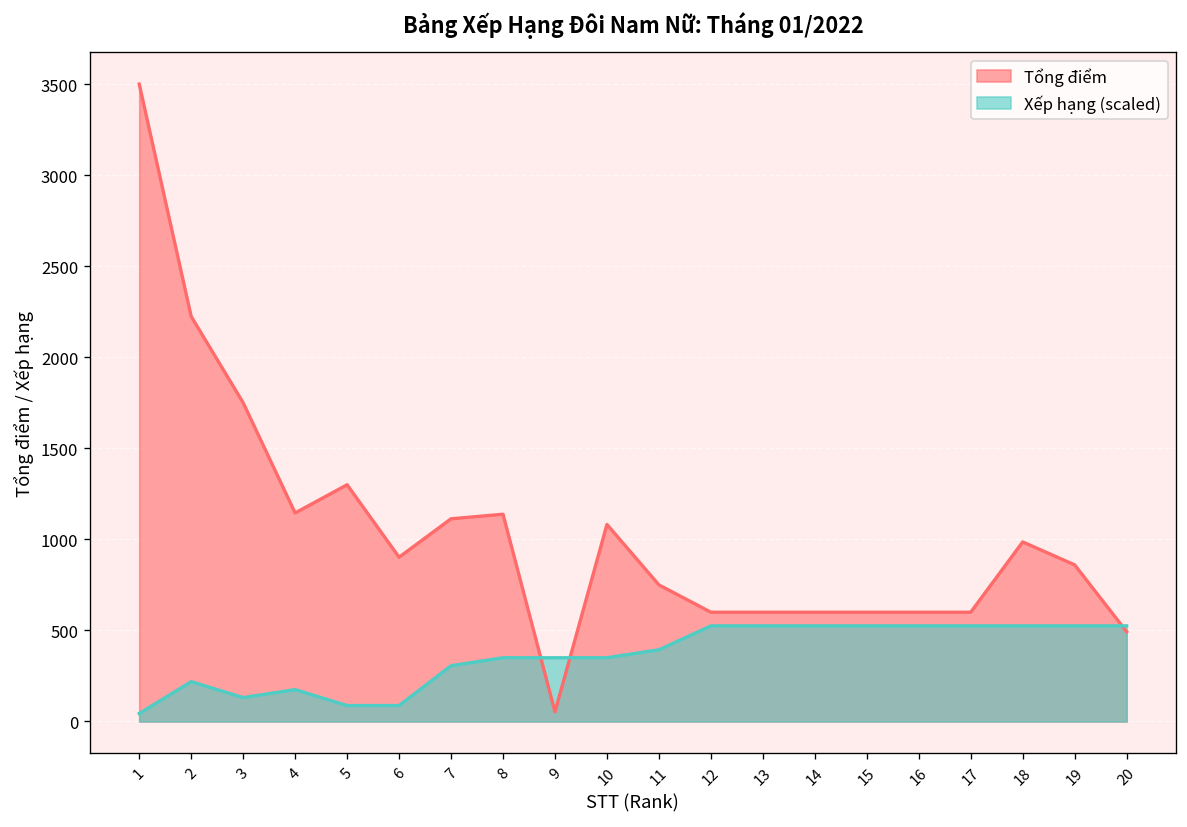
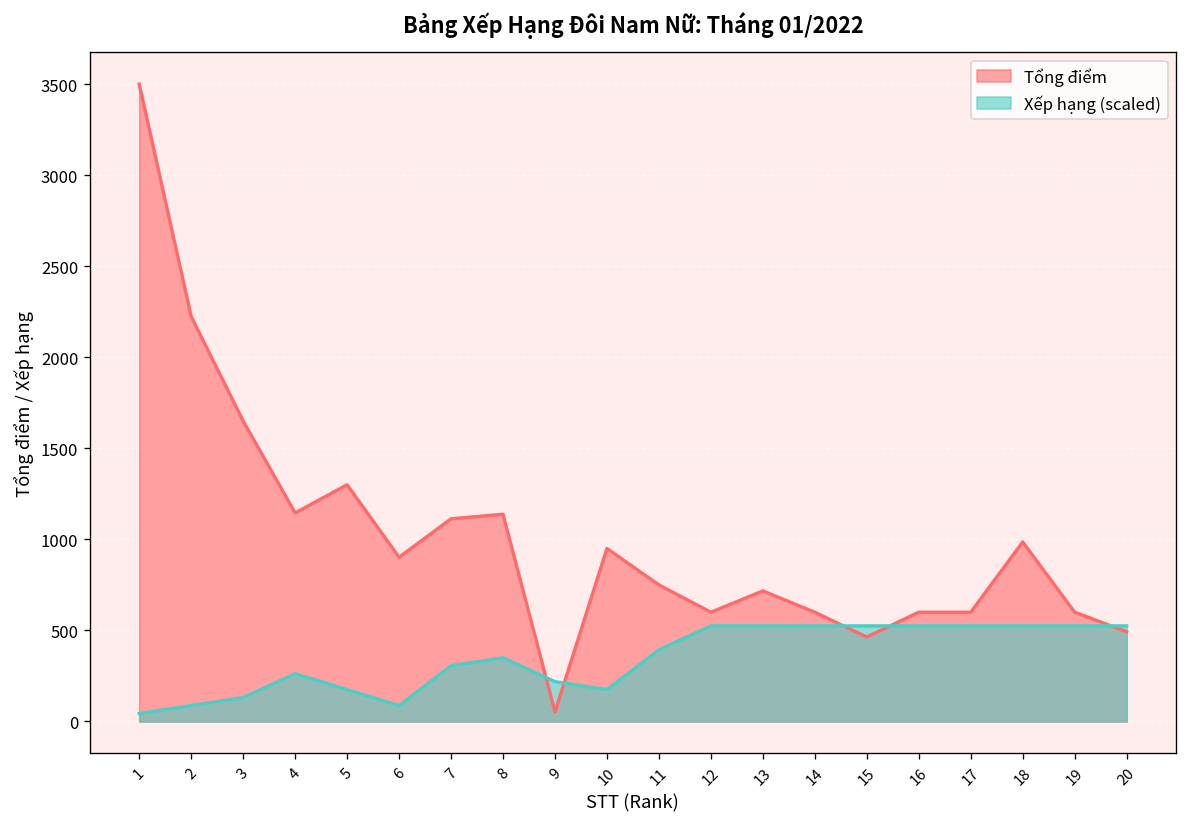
  {
    "Tổng điểm": {
      "1": 3500,
      "2": 2220,
-     "3": 1750,
+     "3": 1650,
      "4": 1150,
      "5": 1300,
      "6": 900,
      "7": 1110,
      "8": 1140,
      "9": 50,
-     "10": 1080,
+     "10": 950,
      "11": 750,
      "12": 600,
-     "13": 600,
+     "13": 720,
      "14": 600,
-     "15": 600,
+     "15": 460,
      "16": 600,
      "17": 600,
      "18": 990,
-     "19": 860,
+     "19": 600,
      "20": 490
    },
    "Xếp hạng (scaled)": {
      "1": 40,
-     "2": 220,
+     "2": 90,
      "3": 130,
-     "4": 180,
-     "5": 90,
+     "4": 260,
+     "5": 180,
      "6": 90,
      "7": 310,
      "8": 350,
-     "9": 350,
-     "10": 350,
+     "9": 220,
+     "10": 180,
      "11": 390,
      "12": 530,
      "13": 530,
      "14": 530,
      "15": 530,
      "16": 530,
      "17": 530,
      "18": 530,
      "19": 530,
      "20": 530
    }
  }
